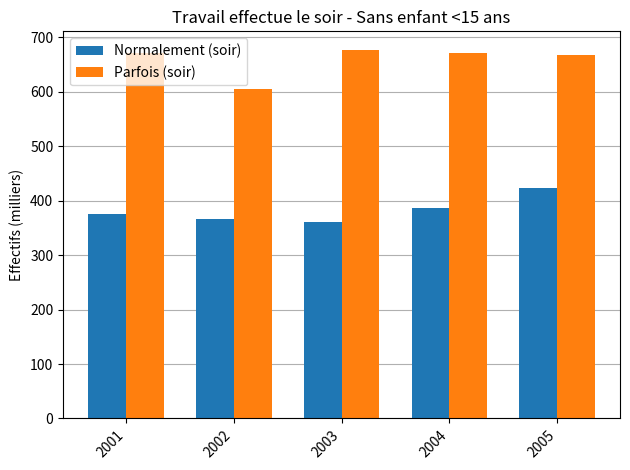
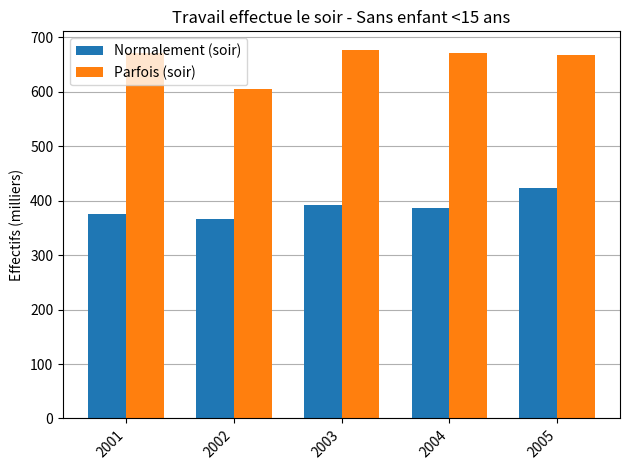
  {
    "Normalement (soir)": {
      "2001": 380,
      "2002": 370,
-     "2003": 360,
+     "2003": 390,
      "2004": 390,
      "2005": 420
    },
    "Parfois (soir)": {
      "2002": 610,
      "2003": 680,
      "2004": 670,
      "2005": 670
    }
  }
